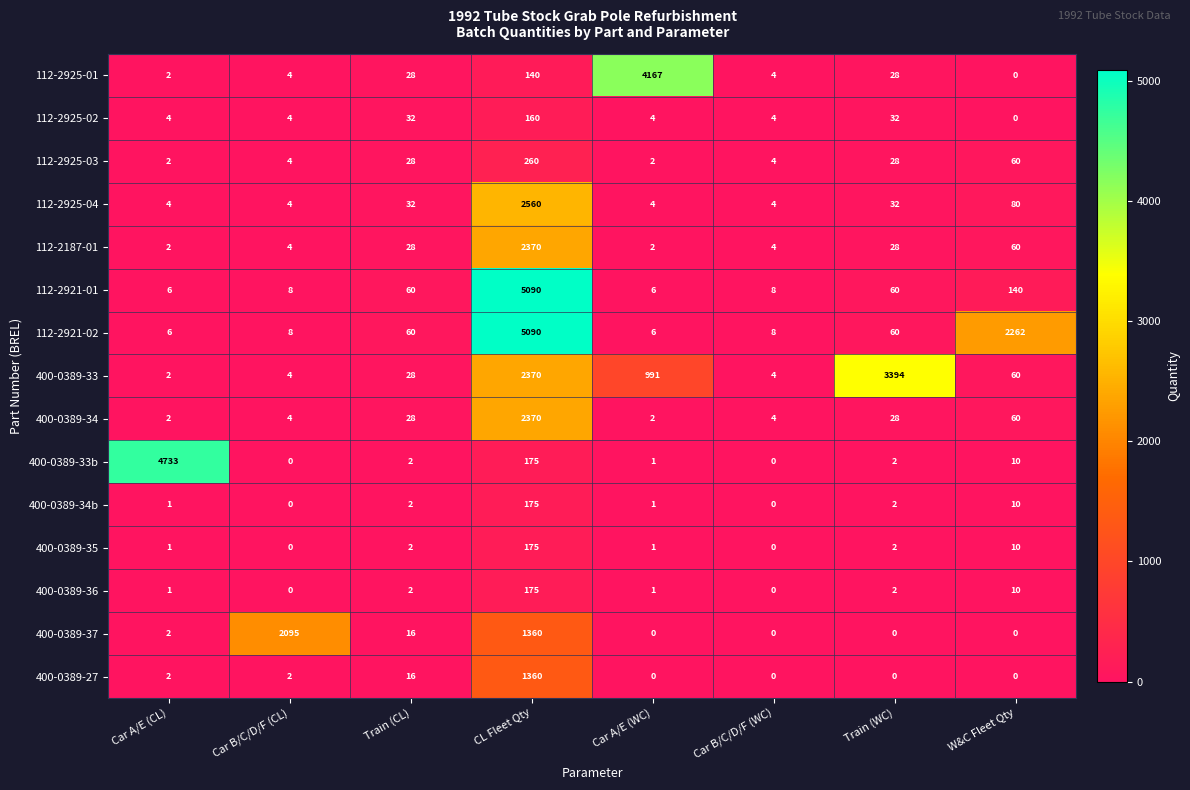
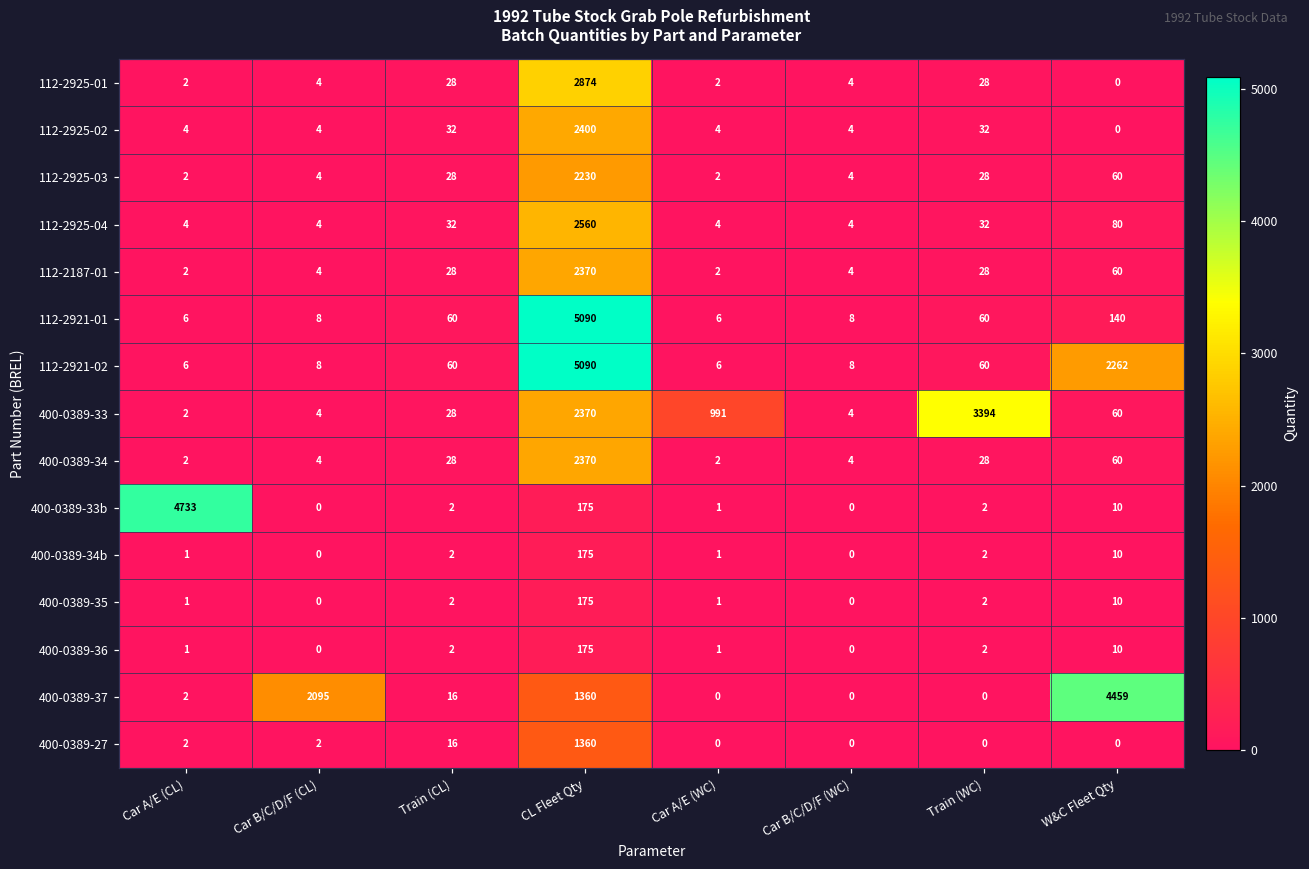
  {
    "112-2925-01": {
      "Car A/E (CL)": 2,
      "Car B/C/D/F (CL)": 4,
      "Train (CL)": 28,
-     "CL Fleet Qty": 140,
-     "Car A/E (WC)": 4167,
+     "CL Fleet Qty": 2874,
+     "Car A/E (WC)": 2,
      "Car B/C/D/F (WC)": 4,
      "Train (WC)": 28,
      "W&C Fleet Qty": 0
    },
    "112-2925-02": {
      "Car A/E (CL)": 4,
      "Car B/C/D/F (CL)": 4,
      "Train (CL)": 32,
-     "CL Fleet Qty": 160,
+     "CL Fleet Qty": 2400,
      "Car A/E (WC)": 4,
      "Car B/C/D/F (WC)": 4,
      "Train (WC)": 32,
      "W&C Fleet Qty": 0
    },
    "112-2925-03": {
      "Car A/E (CL)": 2,
      "Car B/C/D/F (CL)": 4,
      "Train (CL)": 28,
-     "CL Fleet Qty": 260,
+     "CL Fleet Qty": 2230,
      "Car A/E (WC)": 2,
      "Car B/C/D/F (WC)": 4,
      "Train (WC)": 28,
      "W&C Fleet Qty": 60
    },
    "112-2925-04": {
      "Car A/E (CL)": 4,
      "Car B/C/D/F (CL)": 4,
      "Train (CL)": 32,
      "CL Fleet Qty": 2560,
      "Car A/E (WC)": 4,
      "Car B/C/D/F (WC)": 4,
      "Train (WC)": 32,
      "W&C Fleet Qty": 80
    },
    "112-2187-01": {
      "Car A/E (CL)": 2,
      "Car B/C/D/F (CL)": 4,
      "Train (CL)": 28,
      "CL Fleet Qty": 2370,
      "Car A/E (WC)": 2,
      "Car B/C/D/F (WC)": 4,
      "Train (WC)": 28,
      "W&C Fleet Qty": 60
    },
    "112-2921-01": {
      "Car A/E (CL)": 6,
      "Car B/C/D/F (CL)": 8,
      "Train (CL)": 60,
      "CL Fleet Qty": 5090,
      "Car A/E (WC)": 6,
      "Car B/C/D/F (WC)": 8,
      "Train (WC)": 60,
      "W&C Fleet Qty": 140
    },
    "112-2921-02": {
      "Car A/E (CL)": 6,
      "Car B/C/D/F (CL)": 8,
      "Train (CL)": 60,
      "CL Fleet Qty": 5090,
      "Car A/E (WC)": 6,
      "Car B/C/D/F (WC)": 8,
      "Train (WC)": 60,
      "W&C Fleet Qty": 2262
    },
    "400-0389-33": {
      "Car A/E (CL)": 2,
      "Car B/C/D/F (CL)": 4,
      "Train (CL)": 28,
      "CL Fleet Qty": 2370,
      "Car A/E (WC)": 991,
      "Car B/C/D/F (WC)": 4,
      "Train (WC)": 3394,
      "W&C Fleet Qty": 60
    },
    "400-0389-34": {
      "Car A/E (CL)": 2,
      "Car B/C/D/F (CL)": 4,
      "Train (CL)": 28,
      "CL Fleet Qty": 2370,
      "Car A/E (WC)": 2,
      "Car B/C/D/F (WC)": 4,
      "Train (WC)": 28,
      "W&C Fleet Qty": 60
    },
    "400-0389-33b": {
      "Car A/E (CL)": 4733,
      "Car B/C/D/F (CL)": 0,
      "Train (CL)": 2,
      "CL Fleet Qty": 175,
      "Car A/E (WC)": 1,
      "Car B/C/D/F (WC)": 0,
      "Train (WC)": 2,
      "W&C Fleet Qty": 10
    },
    "400-0389-34b": {
      "Car A/E (CL)": 1,
      "Car B/C/D/F (CL)": 0,
      "Train (CL)": 2,
      "CL Fleet Qty": 175,
      "Car A/E (WC)": 1,
      "Car B/C/D/F (WC)": 0,
      "Train (WC)": 2,
      "W&C Fleet Qty": 10
    },
    "400-0389-35": {
      "Car A/E (CL)": 1,
      "Car B/C/D/F (CL)": 0,
      "Train (CL)": 2,
      "CL Fleet Qty": 175,
      "Car A/E (WC)": 1,
      "Car B/C/D/F (WC)": 0,
      "Train (WC)": 2,
      "W&C Fleet Qty": 10
    },
    "400-0389-36": {
      "Car A/E (CL)": 1,
      "Car B/C/D/F (CL)": 0,
      "Train (CL)": 2,
      "CL Fleet Qty": 175,
      "Car A/E (WC)": 1,
      "Car B/C/D/F (WC)": 0,
      "Train (WC)": 2,
      "W&C Fleet Qty": 10
    },
    "400-0389-37": {
      "Car A/E (CL)": 2,
      "Car B/C/D/F (CL)": 2095,
      "Train (CL)": 16,
      "CL Fleet Qty": 1360,
      "Car A/E (WC)": 0,
      "Car B/C/D/F (WC)": 0,
      "Train (WC)": 0,
-     "W&C Fleet Qty": 0
+     "W&C Fleet Qty": 4459
    },
    "400-0389-27": {
      "Car A/E (CL)": 2,
      "Car B/C/D/F (CL)": 2,
      "Train (CL)": 16,
      "CL Fleet Qty": 1360,
      "Car A/E (WC)": 0,
      "Car B/C/D/F (WC)": 0,
      "Train (WC)": 0,
      "W&C Fleet Qty": 0
    }
  }
